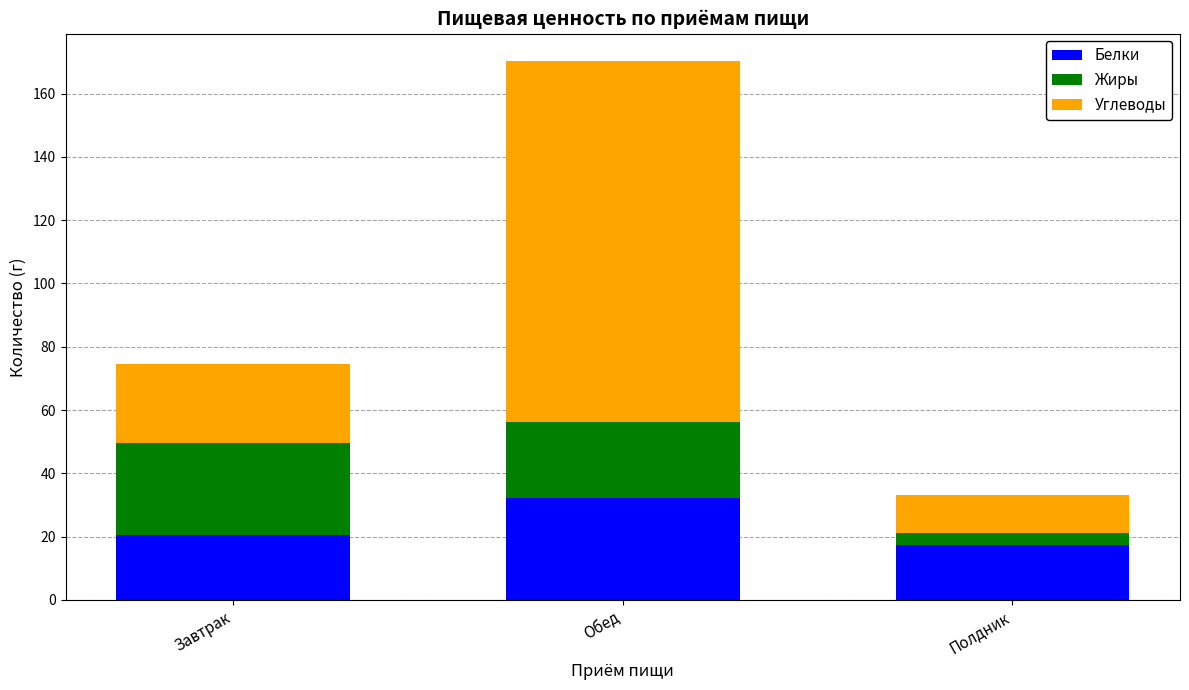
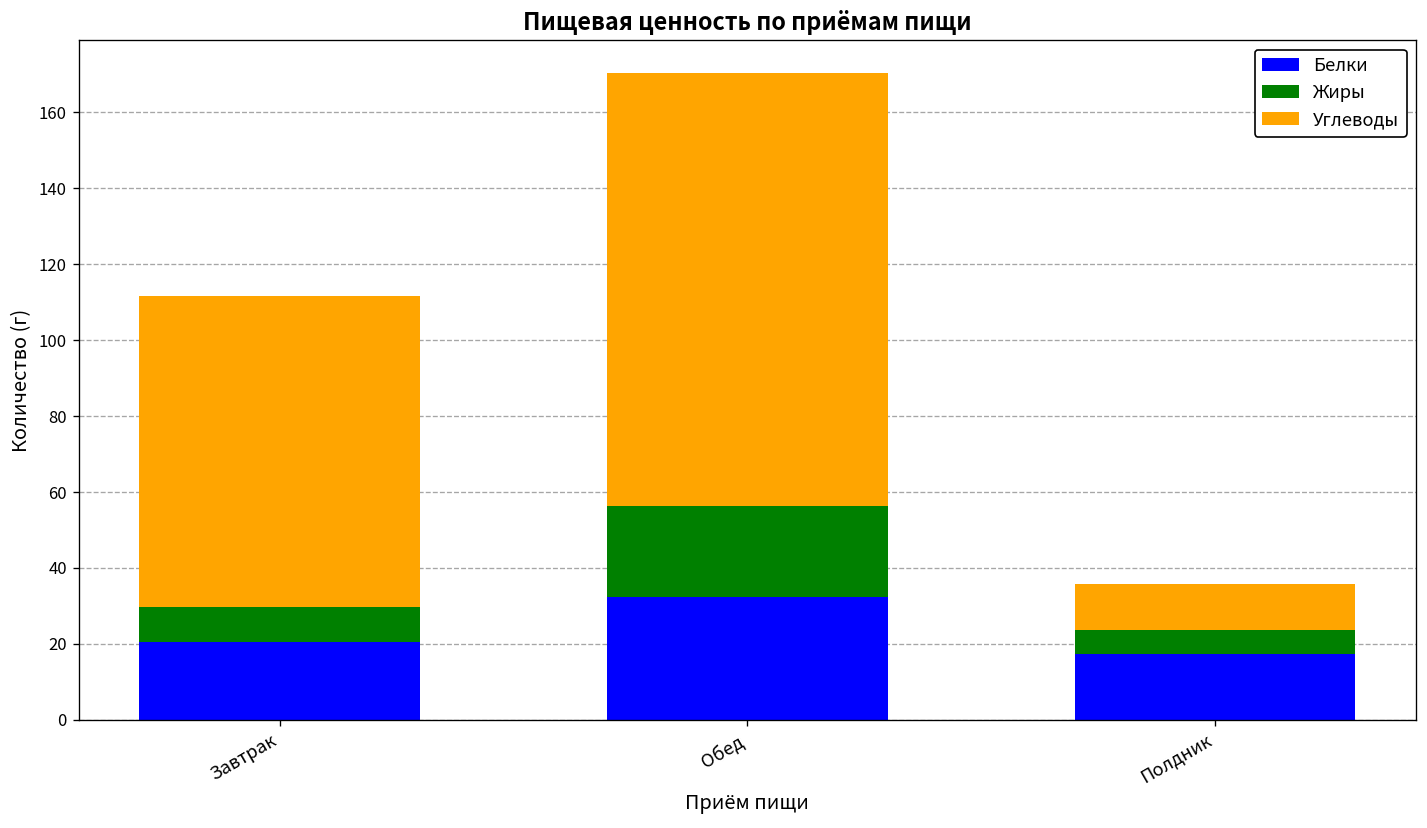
  {
    "Белки": {
      "Завтрак": 21,
      "Обед": 32,
      "Полдник": 17
    },
    "Жиры": {
-     "Завтрак": 29,
+     "Завтрак": 9,
      "Обед": 24,
-     "Полдник": 4
+     "Полдник": 6
    },
    "Углеводы": {
-     "Завтрак": 25,
+     "Завтрак": 82,
      "Обед": 114,
      "Полдник": 12
    }
  }
